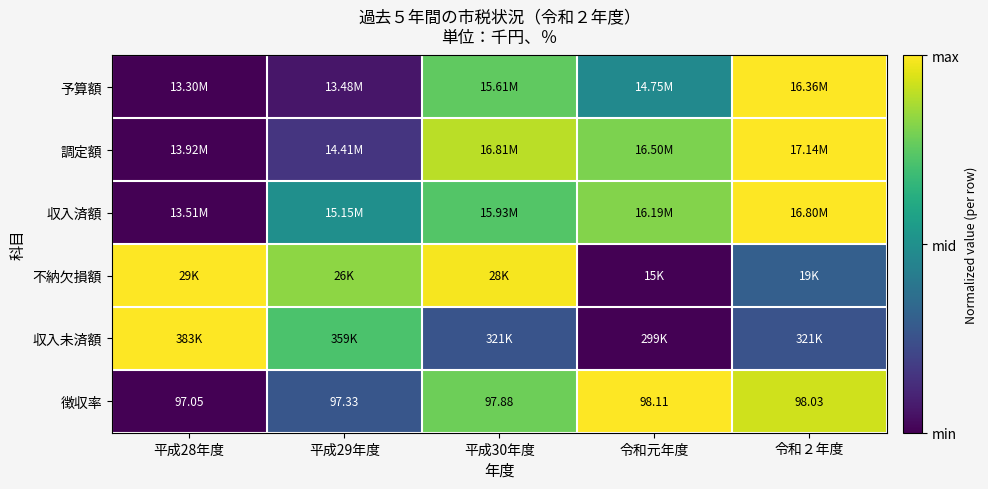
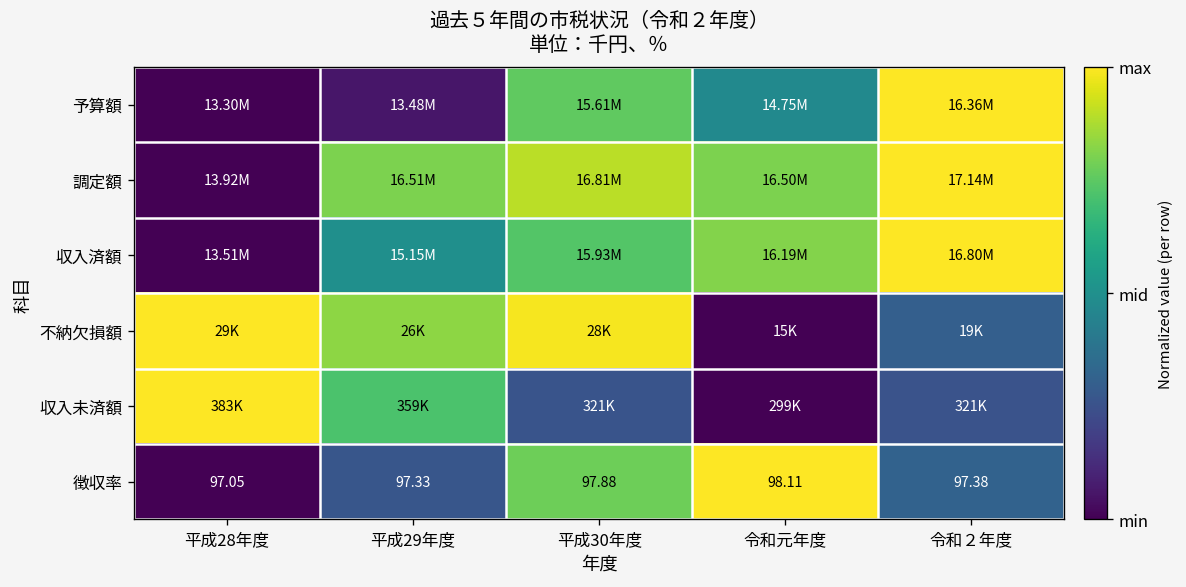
  {
    "予算額": {
      "平成28年度": "13.30M",
      "平成29年度": "13.48M",
      "平成30年度": "15.61M",
      "令和元年度": "14.75M",
      "令和２年度": "16.36M"
    },
    "調定額": {
      "平成28年度": "13.92M",
-     "平成29年度": "14.41M",
+     "平成29年度": "16.51M",
      "平成30年度": "16.81M",
      "令和元年度": "16.50M",
      "令和２年度": "17.14M"
    },
    "収入済額": {
      "平成28年度": "13.51M",
      "平成29年度": "15.15M",
      "平成30年度": "15.93M",
      "令和元年度": "16.19M",
      "令和２年度": "16.80M"
    },
    "不納欠損額": {
      "平成28年度": "29K",
      "平成29年度": "26K",
      "平成30年度": "28K",
      "令和元年度": "15K",
      "令和２年度": "19K"
    },
    "収入未済額": {
      "平成28年度": "383K",
      "平成29年度": "359K",
      "平成30年度": "321K",
      "令和元年度": "299K",
      "令和２年度": "321K"
    },
    "徴収率": {
      "平成28年度": "97.05",
      "平成29年度": "97.33",
      "平成30年度": "97.88",
      "令和元年度": "98.11",
-     "令和２年度": "98.03"
+     "令和２年度": "97.38"
    }
  }
